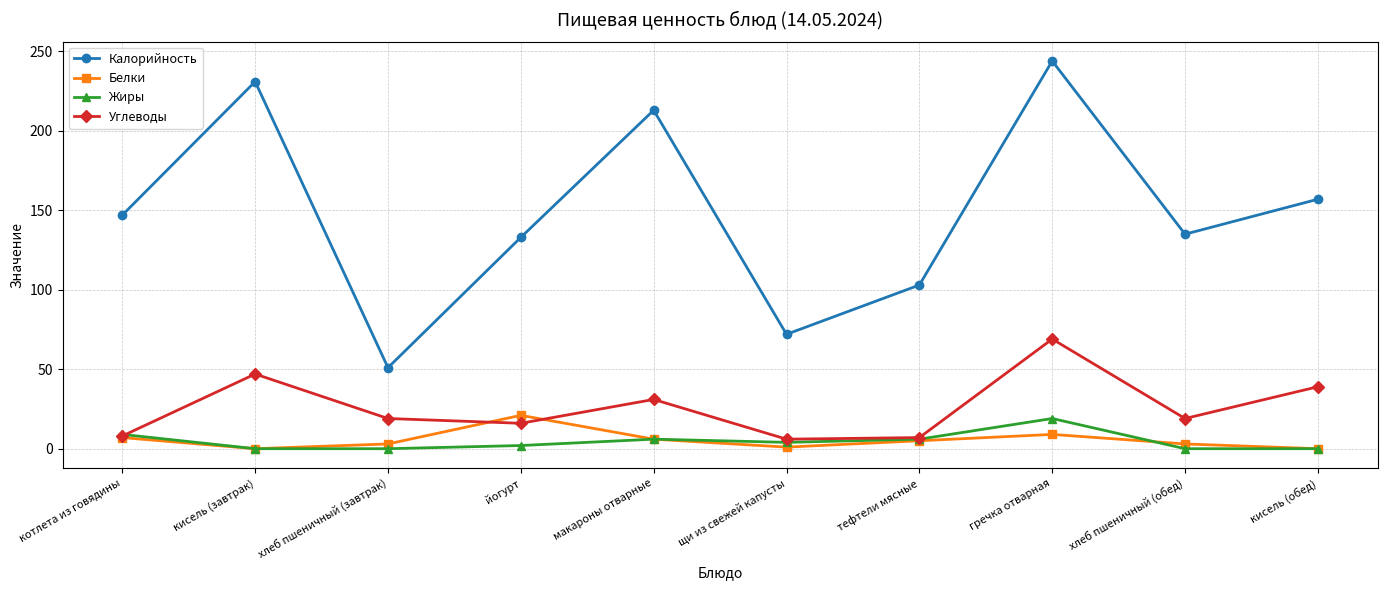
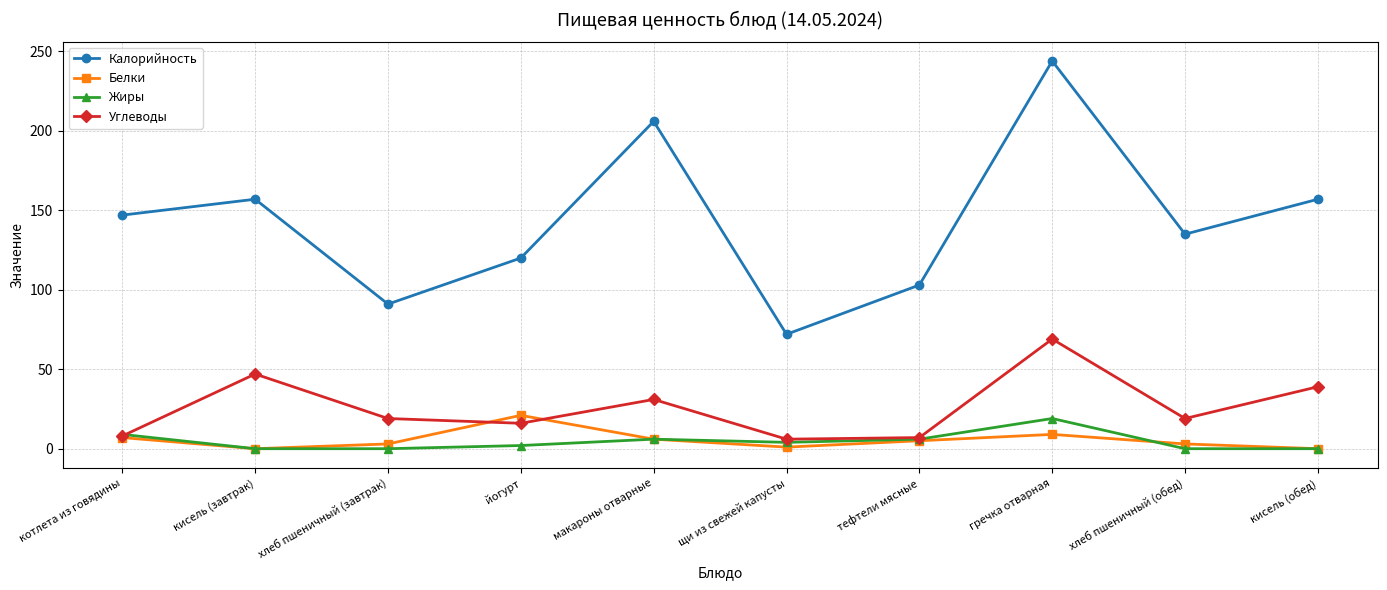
  {
    "Калорийность": {
      "котлета из говядины": 147,
-     "кисель (завтрак)": 231,
-     "хлеб пшеничный (завтрак)": 51,
-     "йогурт": 133,
-     "макароны отварные": 213,
+     "кисель (завтрак)": 157,
+     "хлеб пшеничный (завтрак)": 91,
+     "йогурт": 120,
+     "макароны отварные": 206,
      "щи из свежей капусты": 72,
      "тефтели мясные": 103,
      "гречка отварная": 244,
      "хлеб пшеничный (обед)": 135,
      "кисель (обед)": 157
    },
    "Белки": {
      "хлеб пшеничный (завтрак)": 3,
      "йогурт": 21,
      "щи из свежей капусты": 1,
      "гречка отварная": 9,
      "хлеб пшеничный (обед)": 3
    },
    "Жиры": {
      "хлеб пшеничный (завтрак)": 0,
      "йогурт": 2,
      "щи из свежей капусты": 4,
      "гречка отварная": 19,
      "хлеб пшеничный (обед)": 0
    },
    "Углеводы": {
      "кисель (завтрак)": 47,
      "хлеб пшеничный (завтрак)": 19,
      "йогурт": 16,
      "макароны отварные": 31,
      "щи из свежей капусты": 6,
      "гречка отварная": 69,
      "хлеб пшеничный (обед)": 19,
      "кисель (обед)": 39
    }
  }
